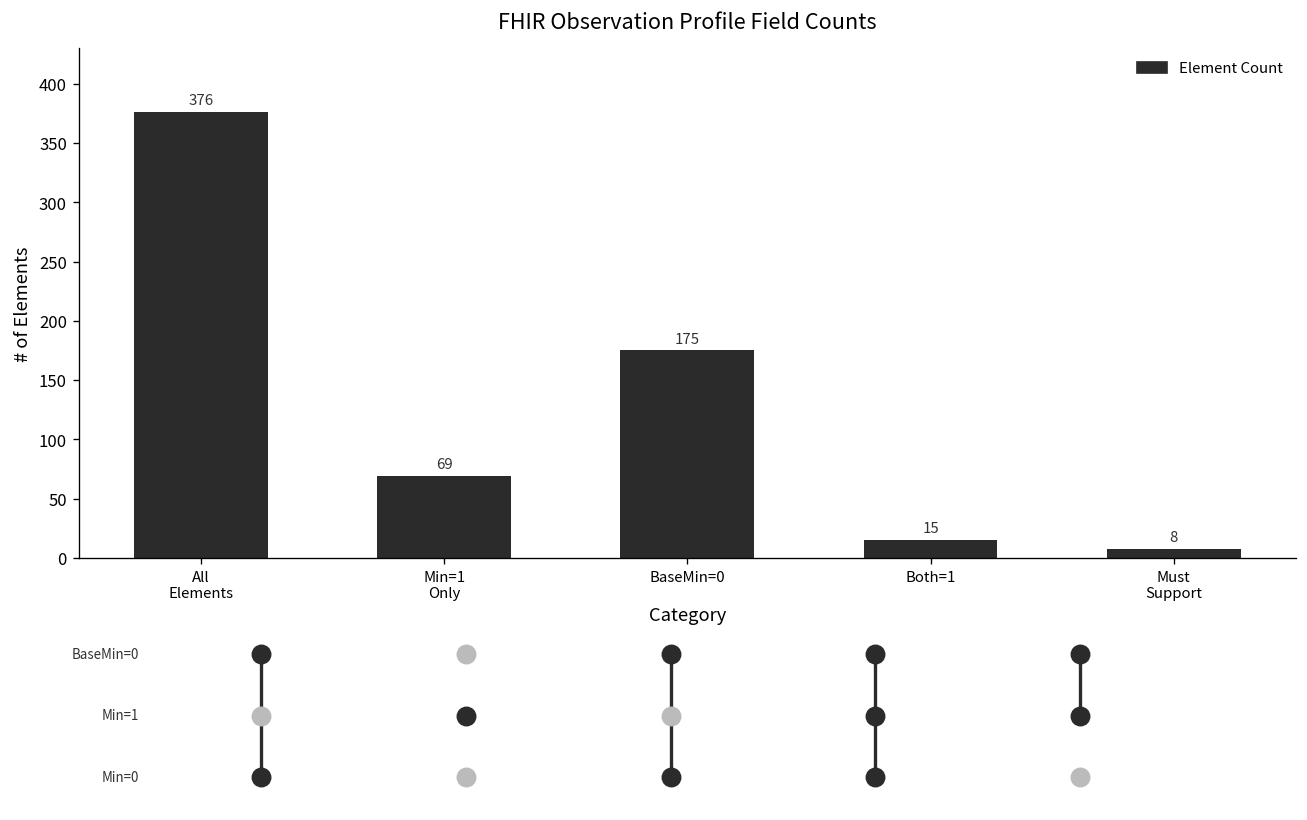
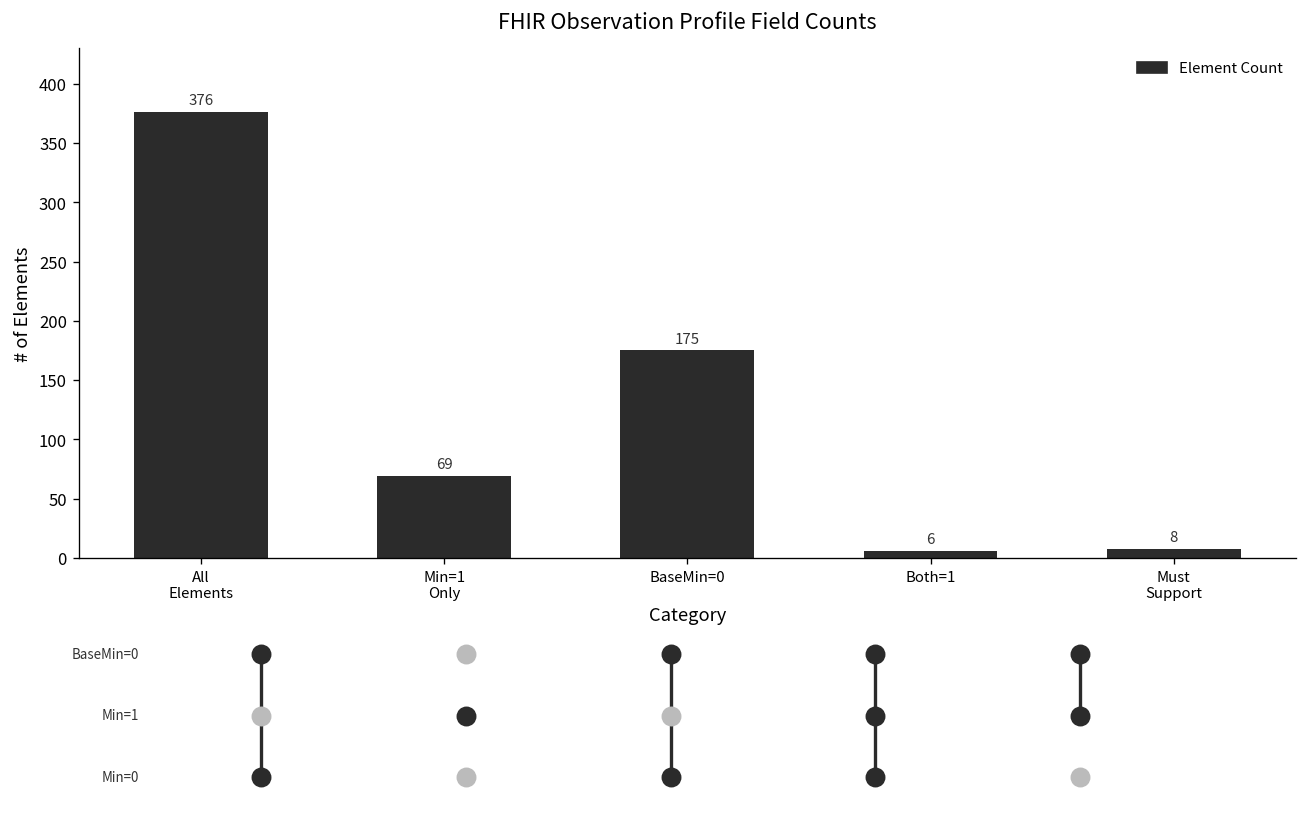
  {
    "FHIR Observation Profile Field Counts": {
      "All Elements": 376,
      "Min=1 Only": 69,
      "BaseMin=0": 175,
-     "Both=1": 15,
+     "Both=1": 6,
      "Must Support": 8
    }
  }
